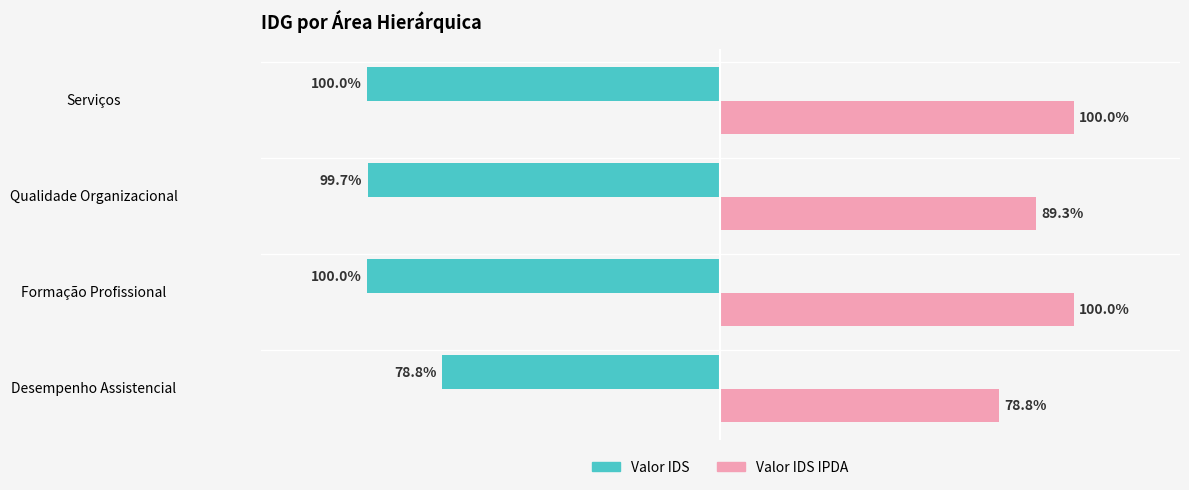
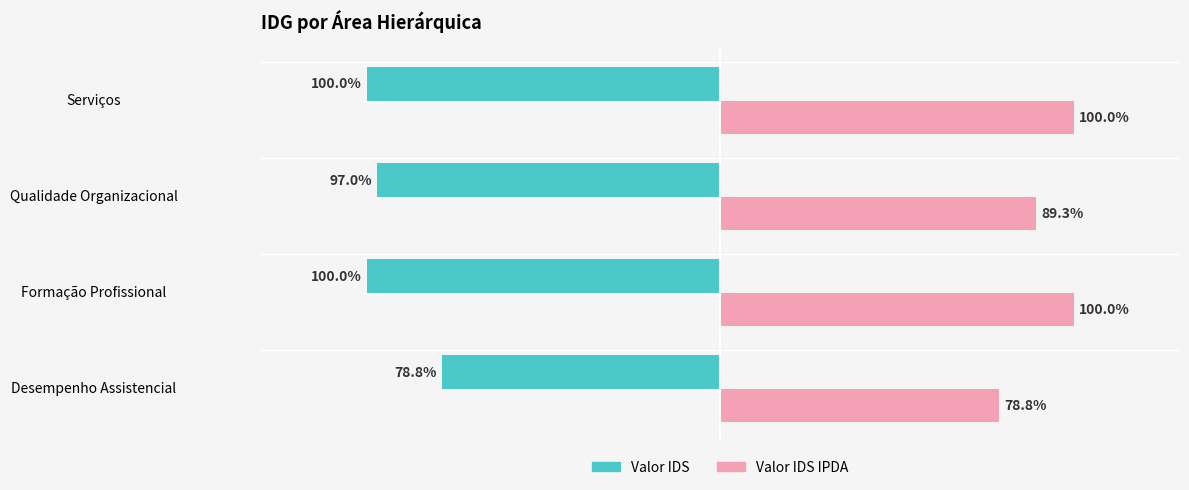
  {
    "Valor IDS": {
-     "Qualidade Organizacional": "99.7%"
+     "Qualidade Organizacional": "97.0%"
    },
    "Valor IDS IPDA": {
      "Serviços": "100.0%",
      "Qualidade Organizacional": "89.3%",
      "Formação Profissional": "100.0%",
      "Desempenho Assistencial": "78.8%"
    }
  }
